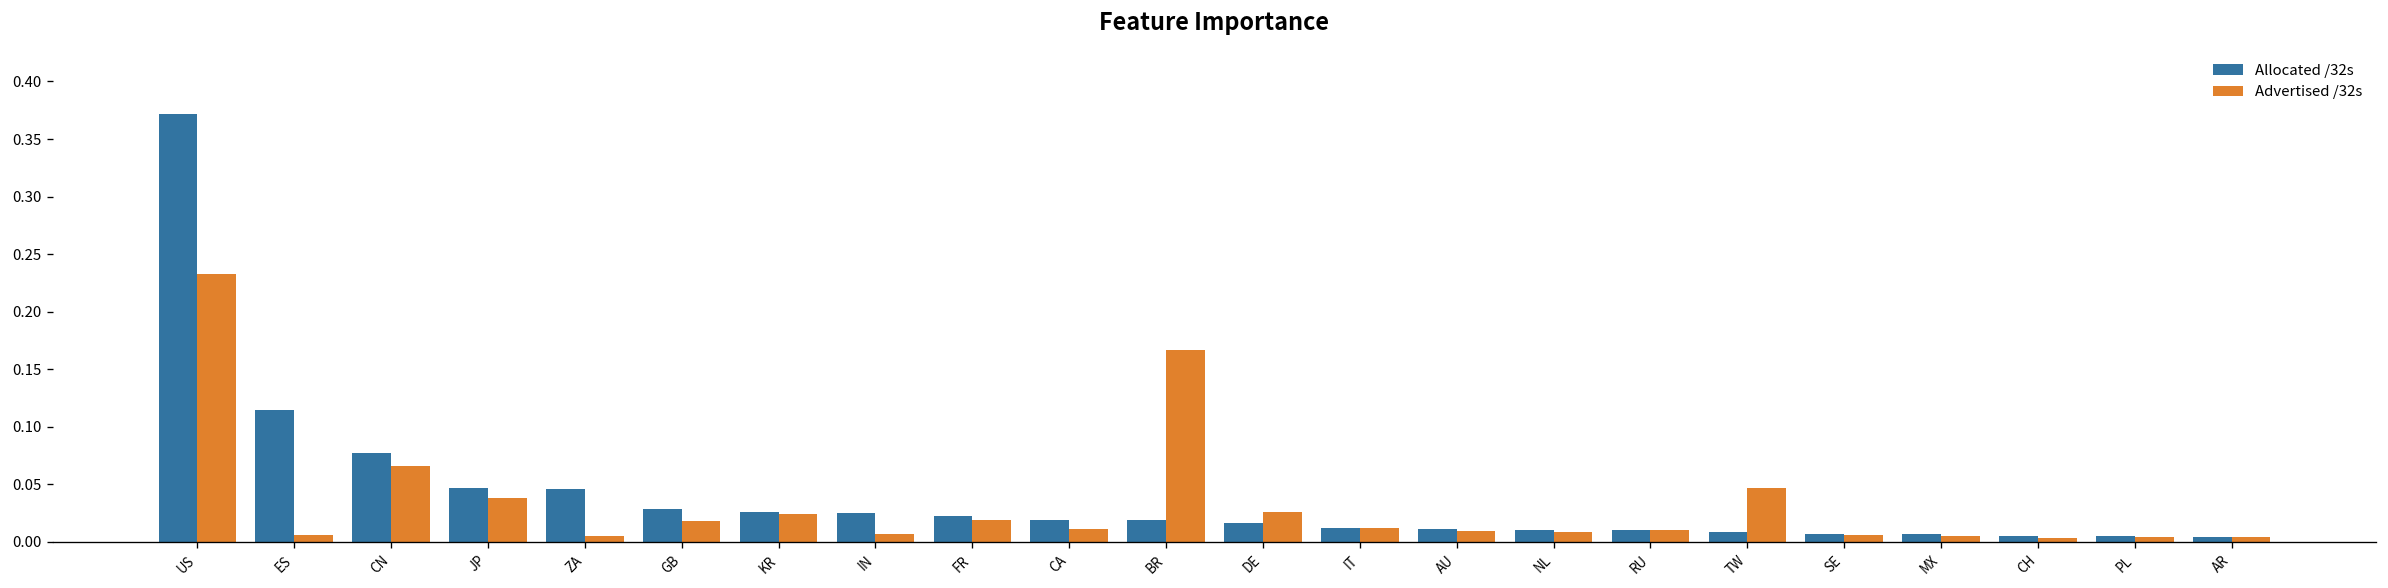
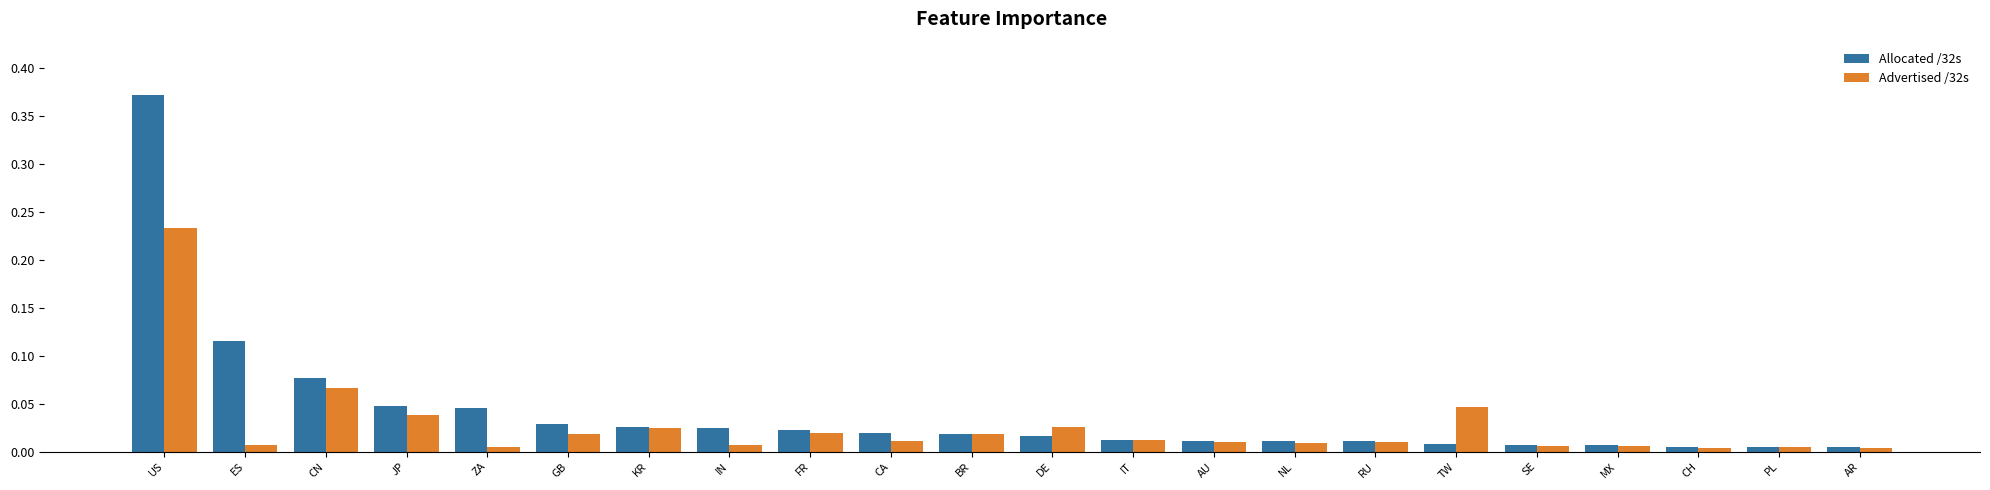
  {
    "Allocated /32s": {
      "US": 0.37,
      "ES": 0.11,
      "CN": 0.08,
      "JP": 0.05,
      "ZA": 0.05,
      "GB": 0.03,
      "KR": 0.03,
      "IN": 0.03,
      "FR": 0.02,
      "CA": 0.02,
      "BR": 0.02,
      "DE": 0.02,
      "IT": 0.01,
      "AU": 0.01,
      "NL": 0.01,
      "RU": 0.01,
      "TW": 0.01,
      "SE": 0.01,
      "MX": 0.01,
      "CH": 0.01,
      "PL": 0.00,
      "AR": 0.00
    },
    "Advertised /32s": {
      "US": 0.23,
      "ES": 0.01,
      "CN": 0.07,
      "JP": 0.04,
      "ZA": 0.01,
      "GB": 0.02,
      "KR": 0.02,
      "IN": 0.01,
      "FR": 0.02,
      "CA": 0.01,
-     "BR": 0.17,
+     "BR": 0.02,
      "DE": 0.03,
      "IT": 0.01,
      "AU": 0.01,
      "NL": 0.01,
      "RU": 0.01,
      "TW": 0.05,
      "SE": 0.01,
      "MX": 0.01,
      "CH": 0.00,
      "PL": 0.00,
      "AR": 0.00
    }
  }
